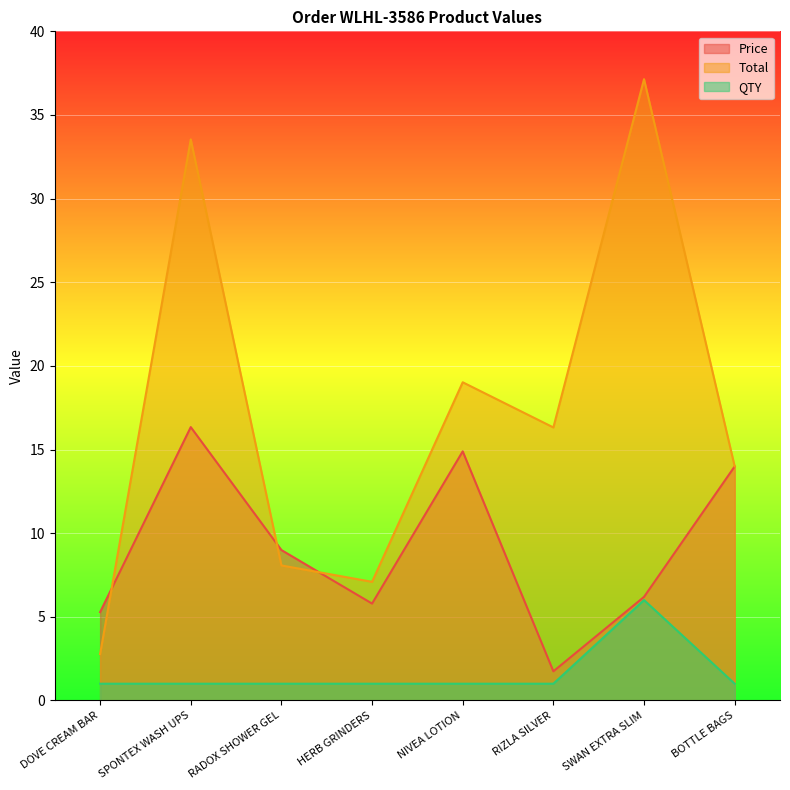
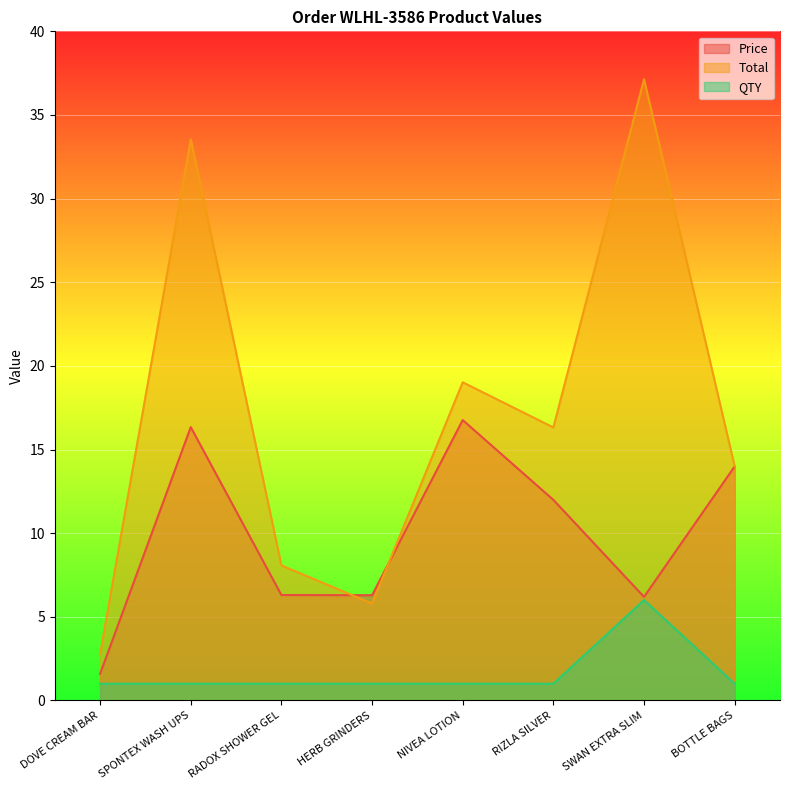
  {
    "Price": {
-     "DOVE CREAM BAR": 5.3,
+     "DOVE CREAM BAR": 1.6,
      "SPONTEX WASH UPS": 16.3,
-     "RADOX SHOWER GEL": 9.0,
-     "HERB GRINDERS": 5.8,
-     "NIVEA LOTION": 14.9,
-     "RIZLA SILVER": 1.7,
+     "RADOX SHOWER GEL": 6.3,
+     "HERB GRINDERS": 6.3,
+     "NIVEA LOTION": 16.8,
+     "RIZLA SILVER": 12.0,
      "SWAN EXTRA SLIM": 6.2
    },
    "Total": {
      "DOVE CREAM BAR": 2.8,
      "SPONTEX WASH UPS": 33.5,
      "RADOX SHOWER GEL": 8.1,
-     "HERB GRINDERS": 7.1,
+     "HERB GRINDERS": 5.8,
      "NIVEA LOTION": 19.0,
      "RIZLA SILVER": 16.3,
      "SWAN EXTRA SLIM": 37.1
    },
    "QTY": {
      "DOVE CREAM BAR": 1.0,
      "SPONTEX WASH UPS": 1.0,
      "RADOX SHOWER GEL": 1.0,
      "HERB GRINDERS": 1.0,
      "NIVEA LOTION": 1.0,
      "RIZLA SILVER": 1.0,
      "SWAN EXTRA SLIM": 6.0,
      "BOTTLE BAGS": 1.0
    }
  }
